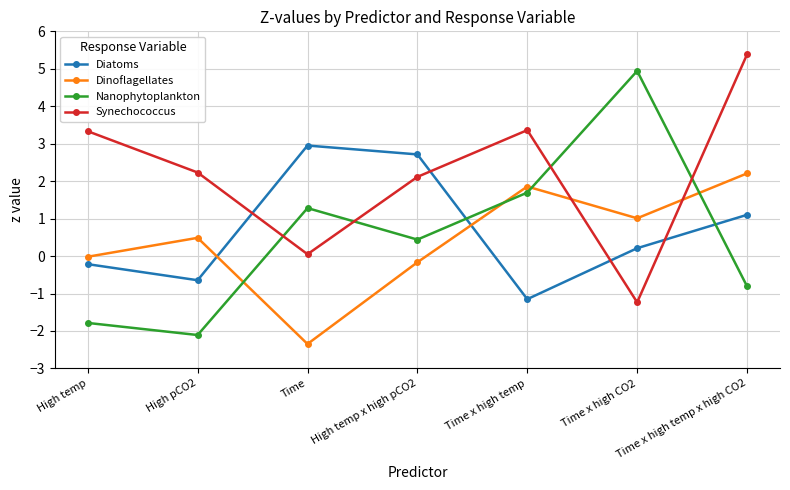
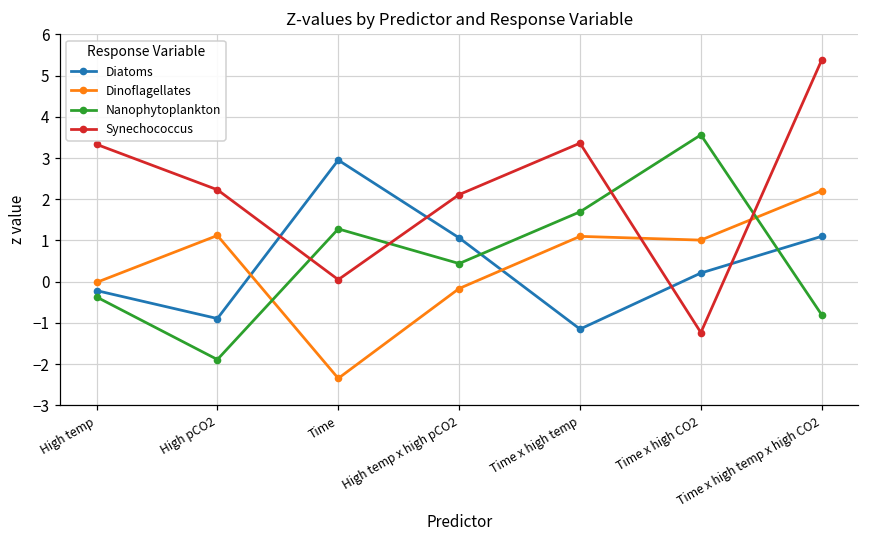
  {
    "Diatoms": {
      "High temp": -0.2,
-     "High pCO2": -0.6,
+     "High pCO2": -0.9,
      "Time": 3.0,
-     "High temp x high pCO2": 2.7,
+     "High temp x high pCO2": 1.1,
      "Time x high temp": -1.2,
      "Time x high CO2": 0.2,
      "Time x high temp x high CO2": 1.1
    },
    "Dinoflagellates": {
      "High temp": 0.0,
-     "High pCO2": 0.5,
+     "High pCO2": 1.1,
      "Time": -2.3,
      "High temp x high pCO2": -0.2,
-     "Time x high temp": 1.9,
+     "Time x high temp": 1.1,
      "Time x high CO2": 1.0,
      "Time x high temp x high CO2": 2.2
    },
    "Nanophytoplankton": {
-     "High temp": -1.8,
-     "High pCO2": -2.1,
+     "High temp": -0.4,
+     "High pCO2": -1.9,
      "Time": 1.3,
      "High temp x high pCO2": 0.4,
      "Time x high temp": 1.7,
-     "Time x high CO2": 4.9,
+     "Time x high CO2": 3.6,
      "Time x high temp x high CO2": -0.8
    },
    "Synechococcus": {
      "High temp": 3.3,
      "High pCO2": 2.2,
      "Time": 0.0,
      "High temp x high pCO2": 2.1,
      "Time x high temp": 3.4,
      "Time x high CO2": -1.2,
      "Time x high temp x high CO2": 5.4
    }
  }
